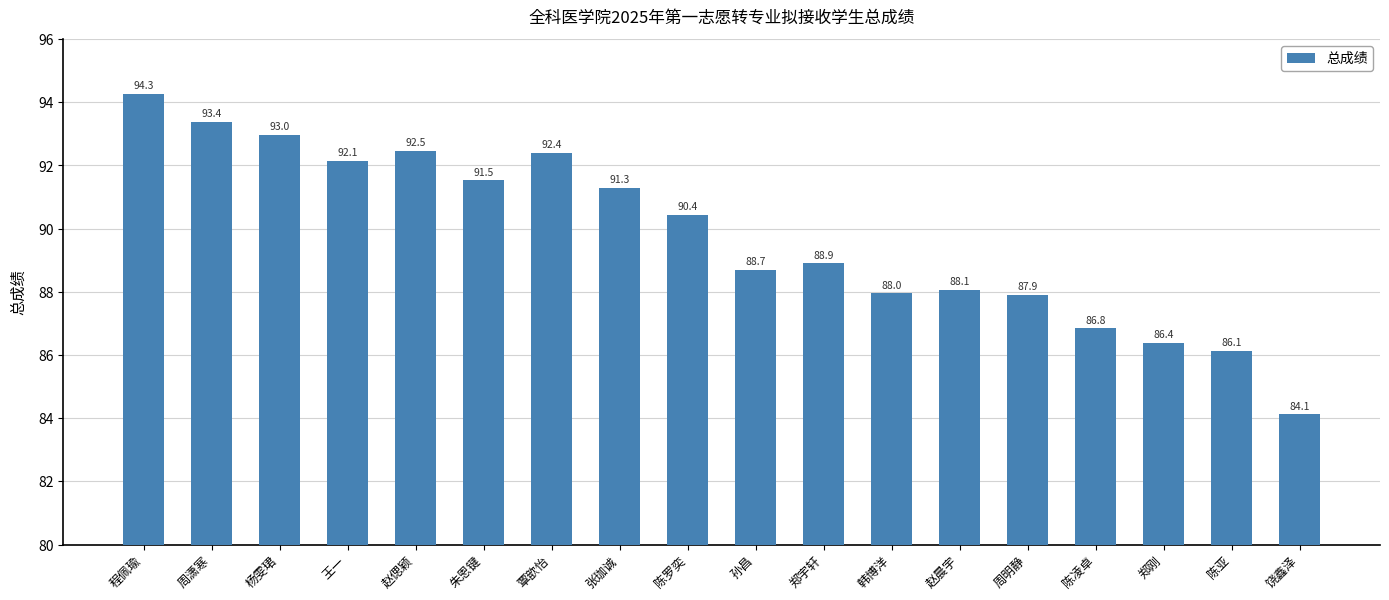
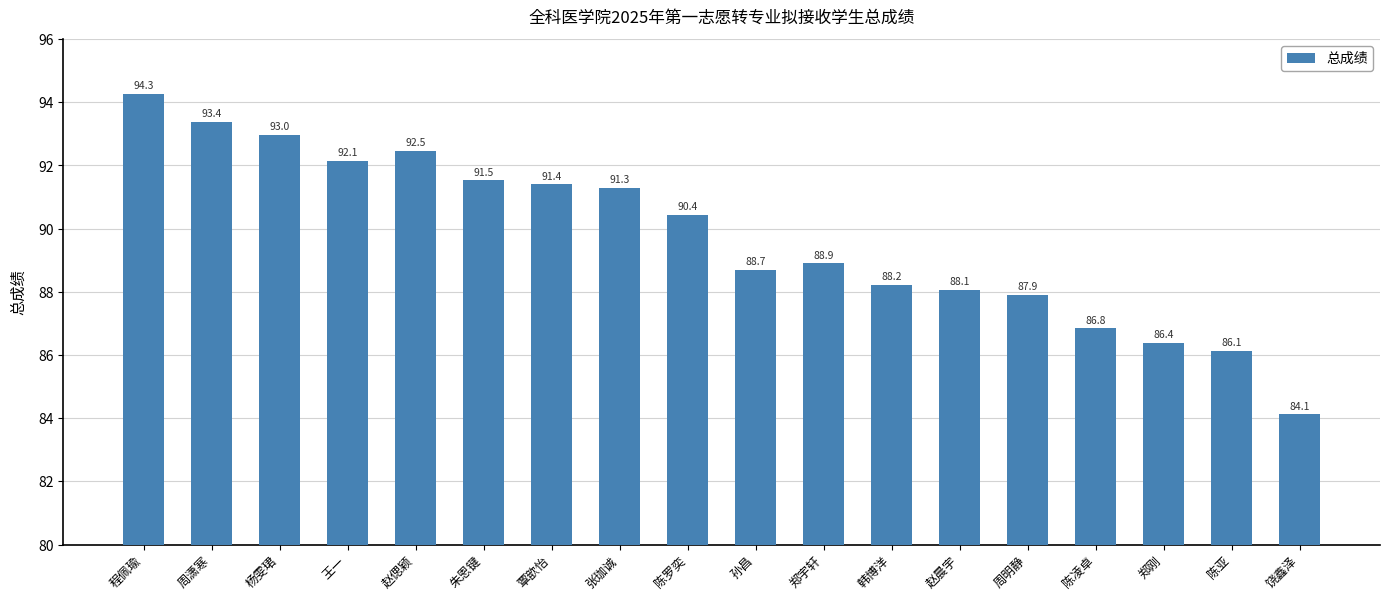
  {
    "程佩瑜": 94.3,
    "周潇寒": 93.4,
    "杨雯珺": 93.0,
    "王一": 92.1,
    "赵偲颖": 92.5,
    "朱恩键": 91.5,
-   "覃歆怡": 92.4,
+   "覃歆怡": 91.4,
    "张珈诚": 91.3,
    "陈罗奕": 90.4,
    "孙昌": 88.7,
    "郑宇轩": 88.9,
-   "韩博洋": 88.0,
+   "韩博洋": 88.2,
    "赵晨宇": 88.1,
    "周明静": 87.9,
    "陈凌卓": 86.8,
    "郑刚": 86.4,
    "陈亚": 86.1,
    "饶鑫泽": 84.1
  }
